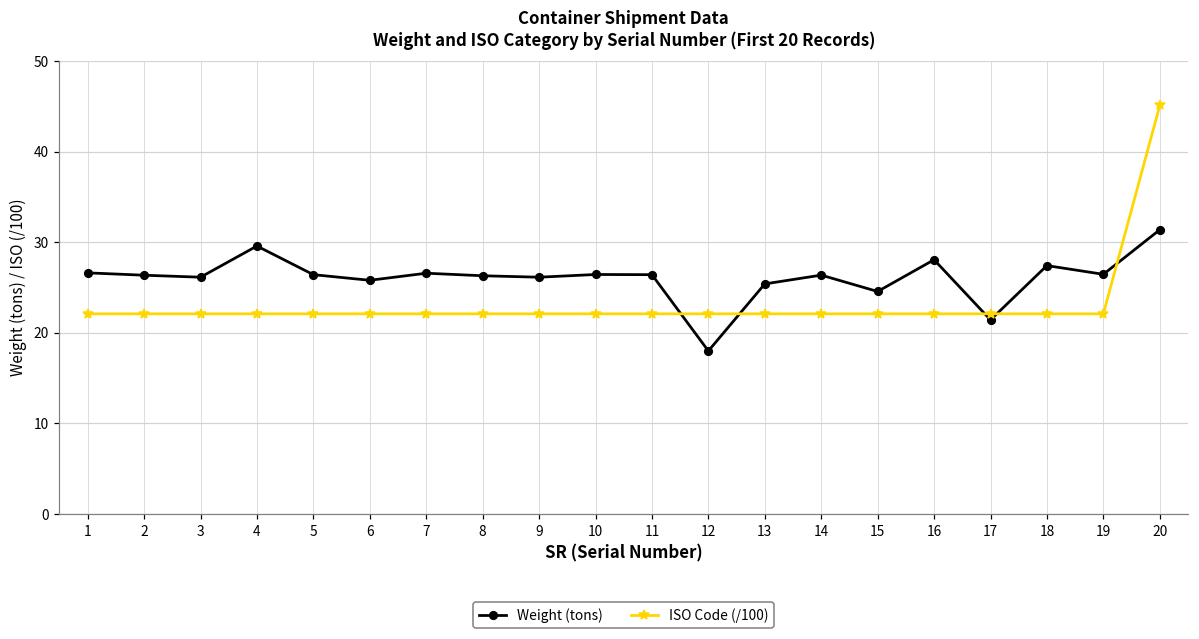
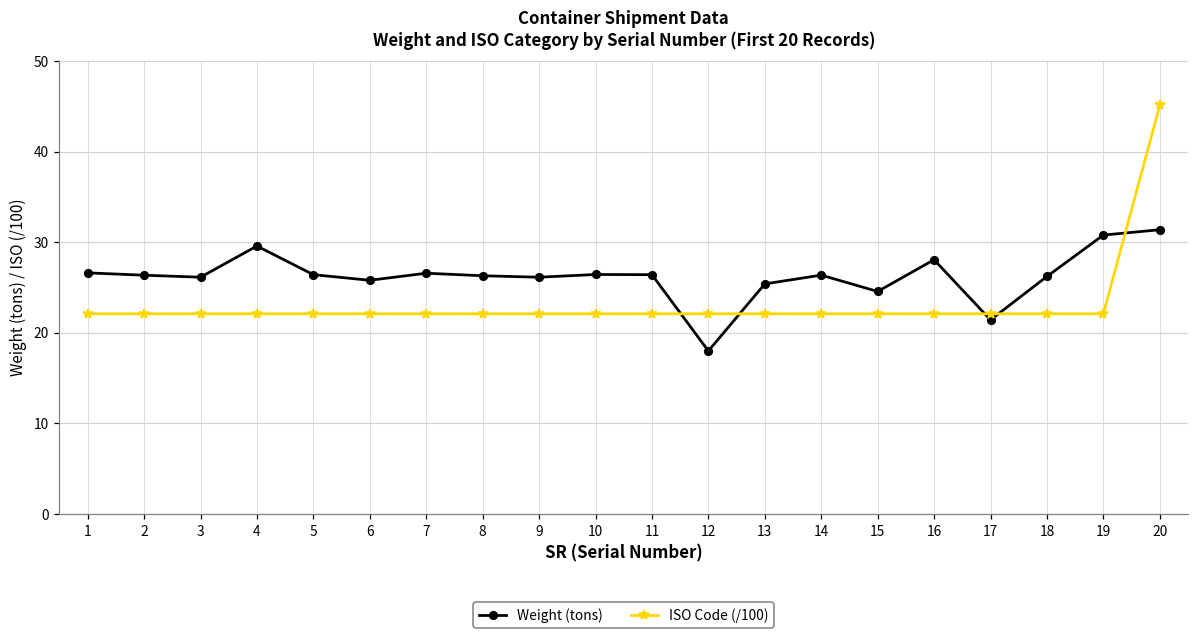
  {
    "Weight (tons)": {
      "1": 27,
      "2": 26,
      "3": 26,
      "4": 30,
      "5": 26,
      "6": 26,
      "7": 27,
      "8": 26,
      "9": 26,
      "10": 26,
      "11": 26,
      "12": 18,
      "13": 25,
      "14": 26,
      "15": 25,
      "16": 28,
      "17": 21,
-     "18": 27,
-     "19": 26,
+     "18": 26,
+     "19": 31,
      "20": 31
    },
    "ISO Code (/100)": {
      "1": 22,
      "2": 22,
      "3": 22,
      "4": 22,
      "5": 22,
      "6": 22,
      "7": 22,
      "8": 22,
      "9": 22,
      "10": 22,
      "11": 22,
      "12": 22,
      "13": 22,
      "14": 22,
      "15": 22,
      "16": 22,
      "17": 22,
      "18": 22,
      "19": 22,
      "20": 45
    }
  }
